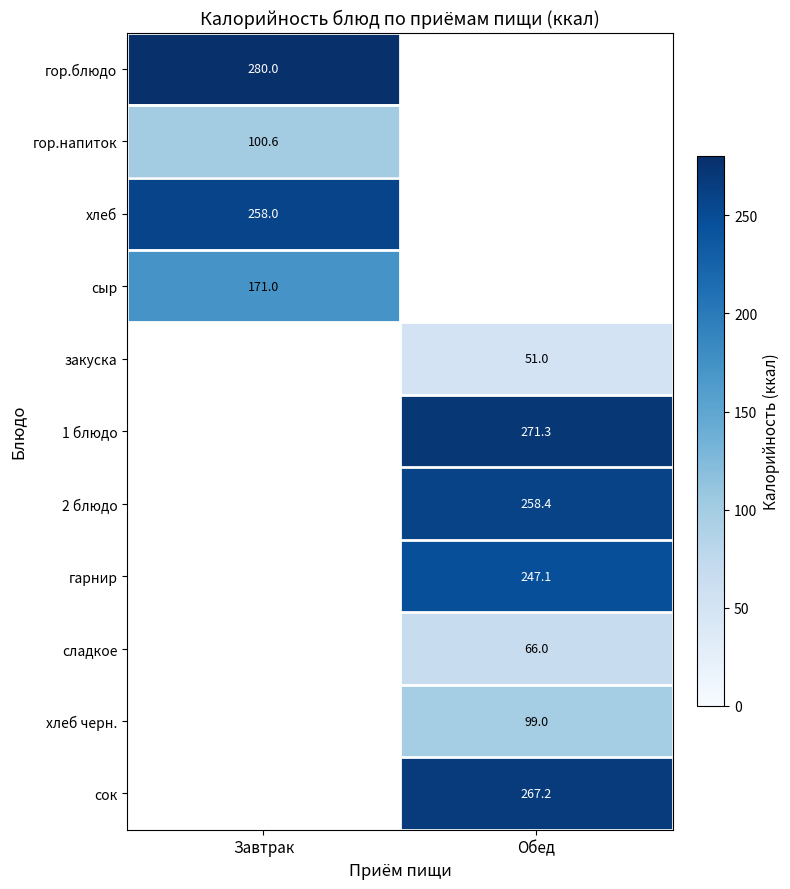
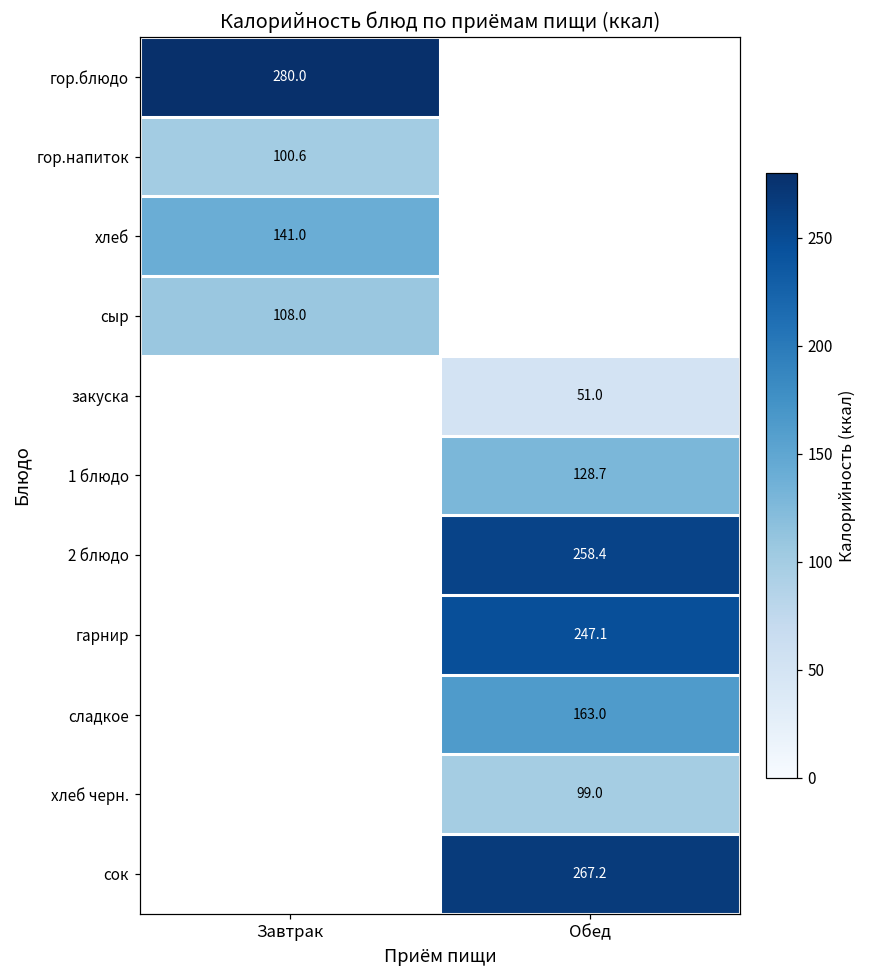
  {
    "гор.блюдо": {
      "Завтрак": 280.0
    },
    "гор.напиток": {
      "Завтрак": 100.6
    },
    "хлеб": {
-     "Завтрак": 258.0
+     "Завтрак": 141.0
    },
    "сыр": {
-     "Завтрак": 171.0
+     "Завтрак": 108.0
    },
    "закуска": {
      "Обед": 51.0
    },
    "1 блюдо": {
-     "Обед": 271.3
+     "Обед": 128.7
    },
    "2 блюдо": {
      "Обед": 258.4
    },
    "гарнир": {
      "Обед": 247.1
    },
    "сладкое": {
-     "Обед": 66.0
+     "Обед": 163.0
    },
    "хлеб черн.": {
      "Обед": 99.0
    },
    "сок": {
      "Обед": 267.2
    }
  }
